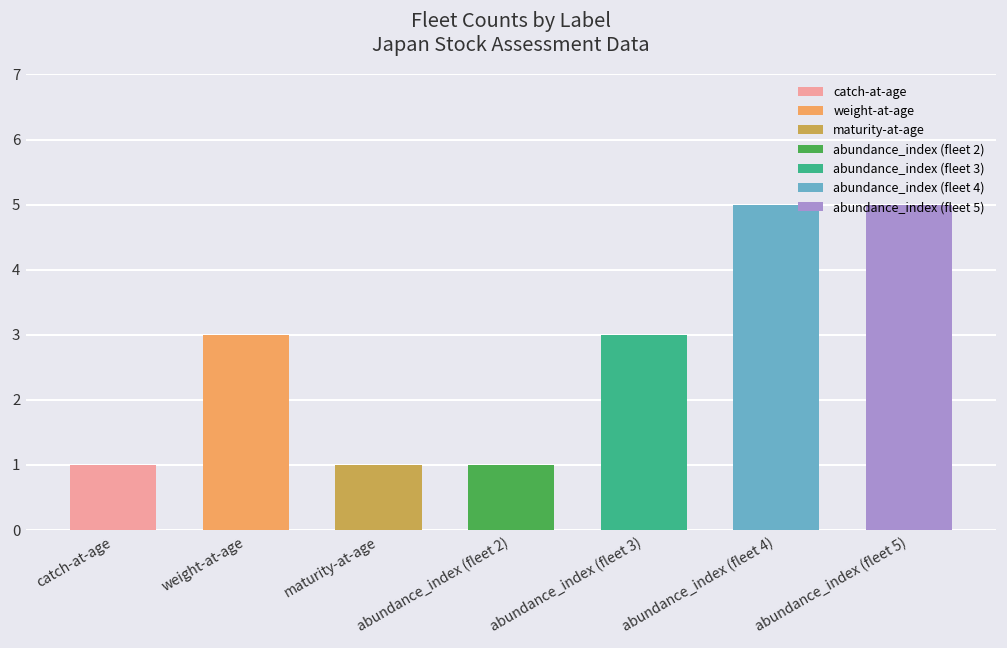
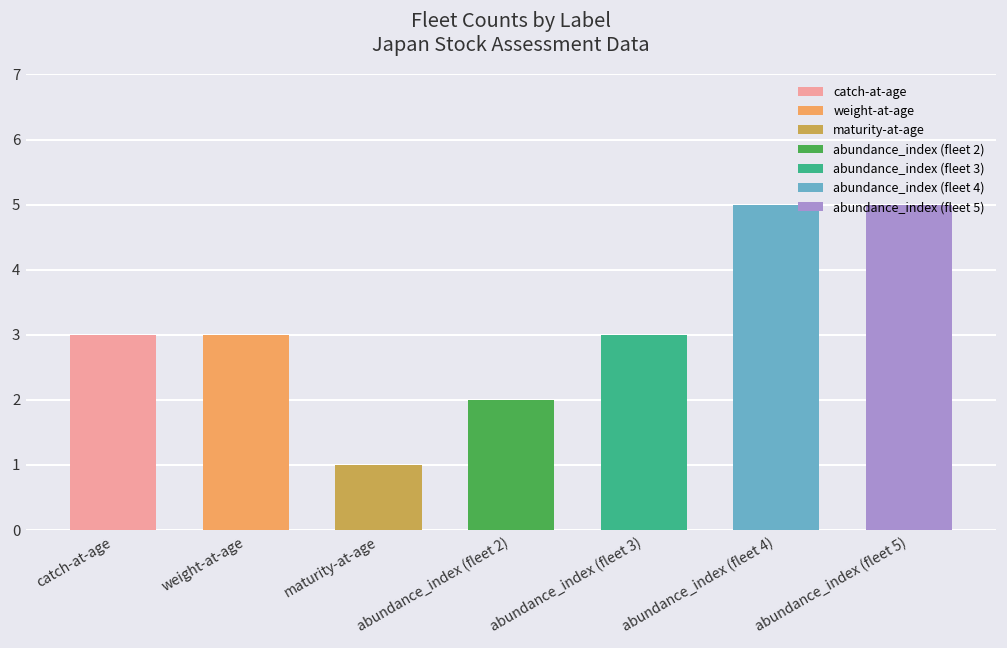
  {
-   "catch-at-age": 1,
+   "catch-at-age": 3,
    "weight-at-age": 3,
    "maturity-at-age": 1,
-   "abundance_index (fleet 2)": 1,
+   "abundance_index (fleet 2)": 2,
    "abundance_index (fleet 3)": 3,
    "abundance_index (fleet 4)": 5,
    "abundance_index (fleet 5)": 5
  }
